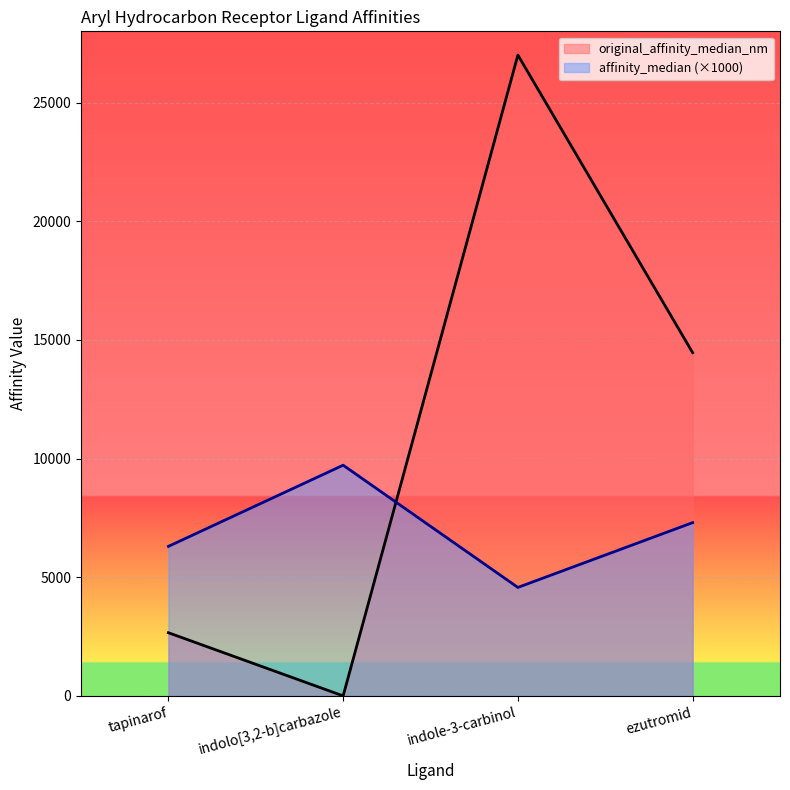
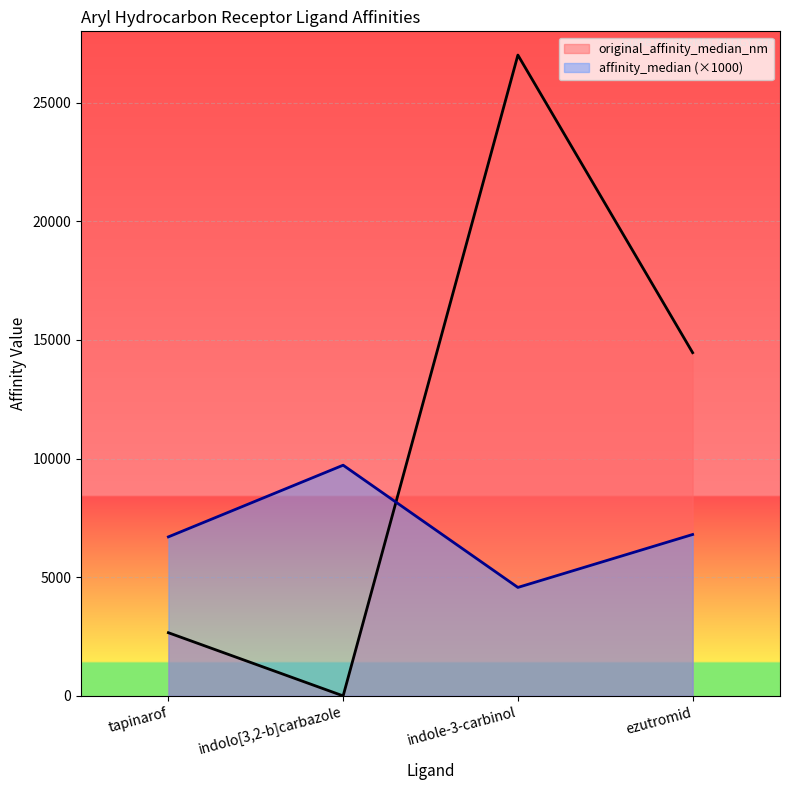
  {
    "original_affinity_median_nm": {
      "tapinarof": 2700,
      "indolo[3,2-b]carbazole": 0,
      "indole-3-carbinol": 27000,
      "ezutromid": 14500
    },
    "affinity_median (×1000)": {
-     "tapinarof": 6300,
+     "tapinarof": 6700,
      "indolo[3,2-b]carbazole": 9700,
      "indole-3-carbinol": 4600,
-     "ezutromid": 7300
+     "ezutromid": 6800
    }
  }
